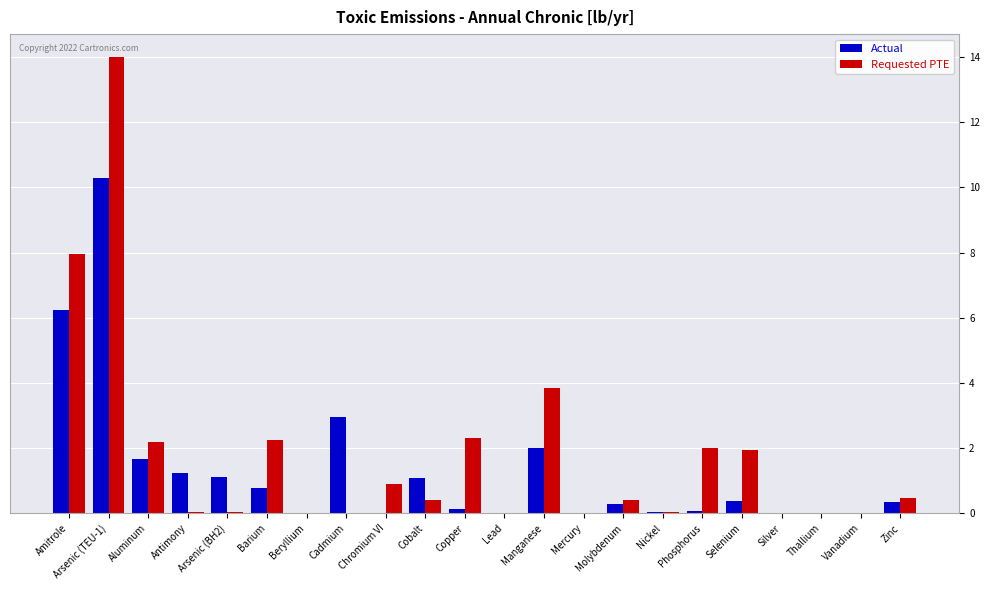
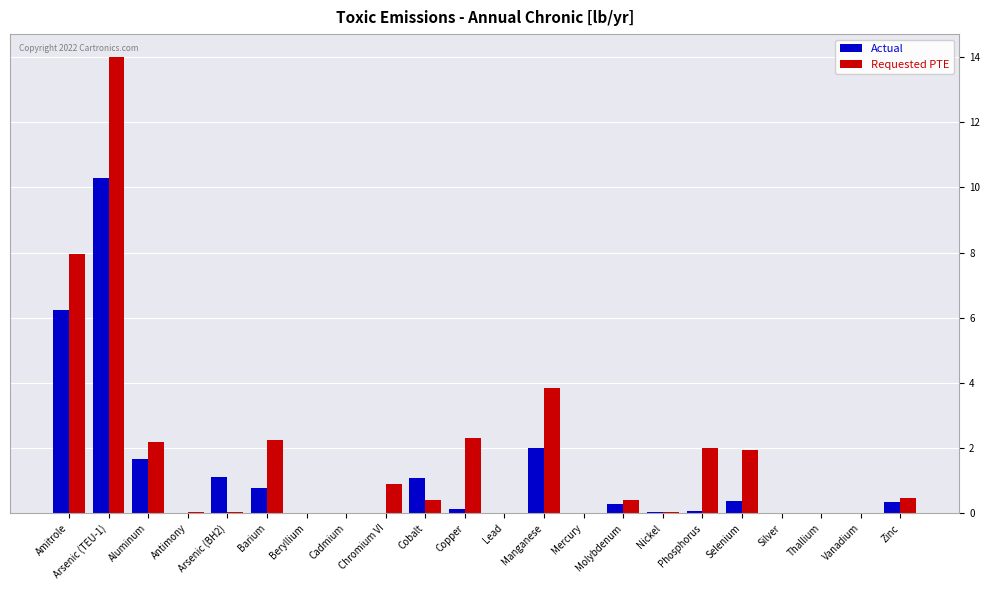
  {
    "Actual": {
      "Amitrole": 6.3,
      "Arsenic (TEU-1)": 10.3,
      "Aluminum": 1.7,
-     "Antimony": 1.3,
+     "Antimony": 0.0,
      "Arsenic (BH2)": 1.1,
      "Barium": 0.8,
      "Beryllium": 0.0,
-     "Cadmium": 3.0,
+     "Cadmium": 0.0,
      "Cobalt": 1.1,
      "Copper": 0.1,
      "Manganese": 2.0,
      "Molybdenum": 0.3,
      "Selenium": 0.4,
      "Silver": 0.0,
      "Thallium": 0.0,
      "Vanadium": 0.0,
      "Zinc": 0.3
    },
    "Requested PTE": {
      "Amitrole": 7.9,
      "Aluminum": 2.2,
      "Barium": 2.3,
      "Beryllium": 0.0,
      "Chromium VI": 0.9,
      "Cobalt": 0.4,
      "Copper": 2.3,
      "Manganese": 3.8,
      "Molybdenum": 0.4,
      "Phosphorus": 2.0,
      "Selenium": 2.0,
      "Silver": 0.0,
      "Thallium": 0.0,
      "Vanadium": 0.0,
      "Zinc": 0.5
    }
  }
